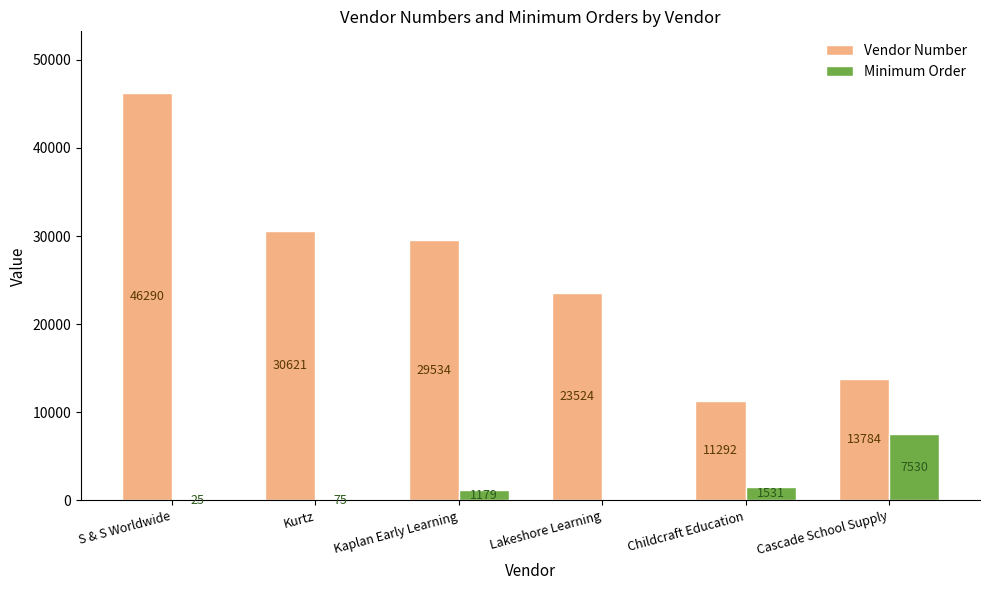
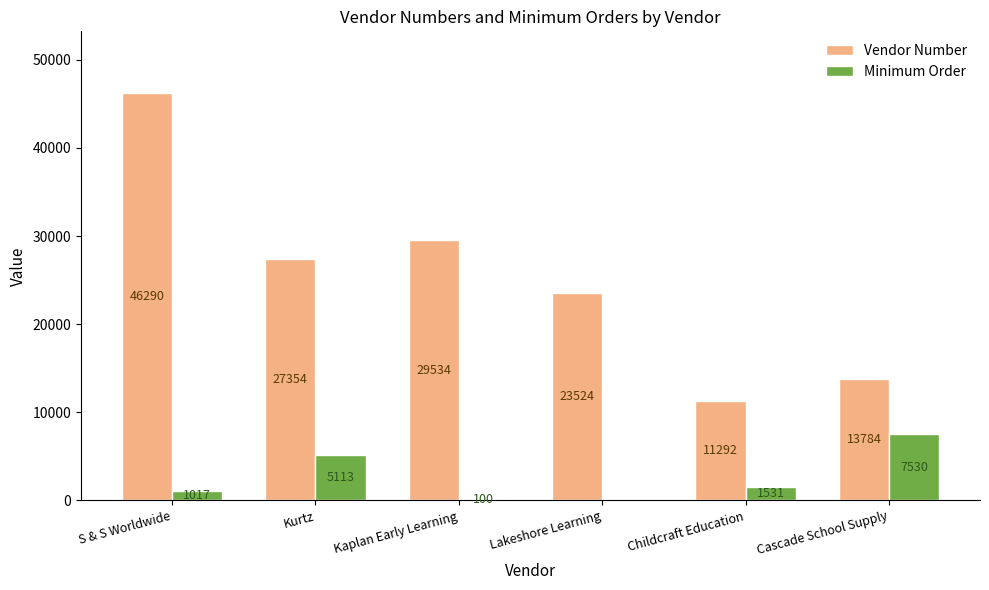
  {
    "Vendor Number": {
      "S & S Worldwide": 46290,
-     "Kurtz": 30621,
+     "Kurtz": 27354,
      "Kaplan Early Learning": 29534,
      "Lakeshore Learning": 23524,
      "Childcraft Education": 11292,
      "Cascade School Supply": 13784
    },
    "Minimum Order": {
-     "S & S Worldwide": 25,
-     "Kurtz": 75,
-     "Kaplan Early Learning": 1179,
+     "S & S Worldwide": 1017,
+     "Kurtz": 5113,
+     "Kaplan Early Learning": 100,
      "Childcraft Education": 1531,
      "Cascade School Supply": 7530
    }
  }
